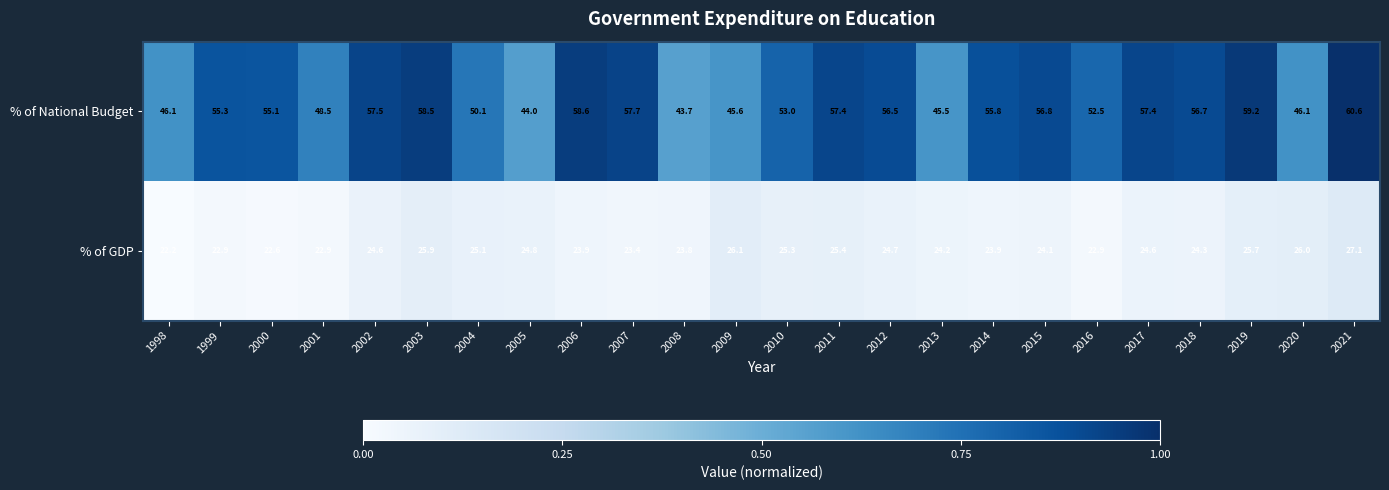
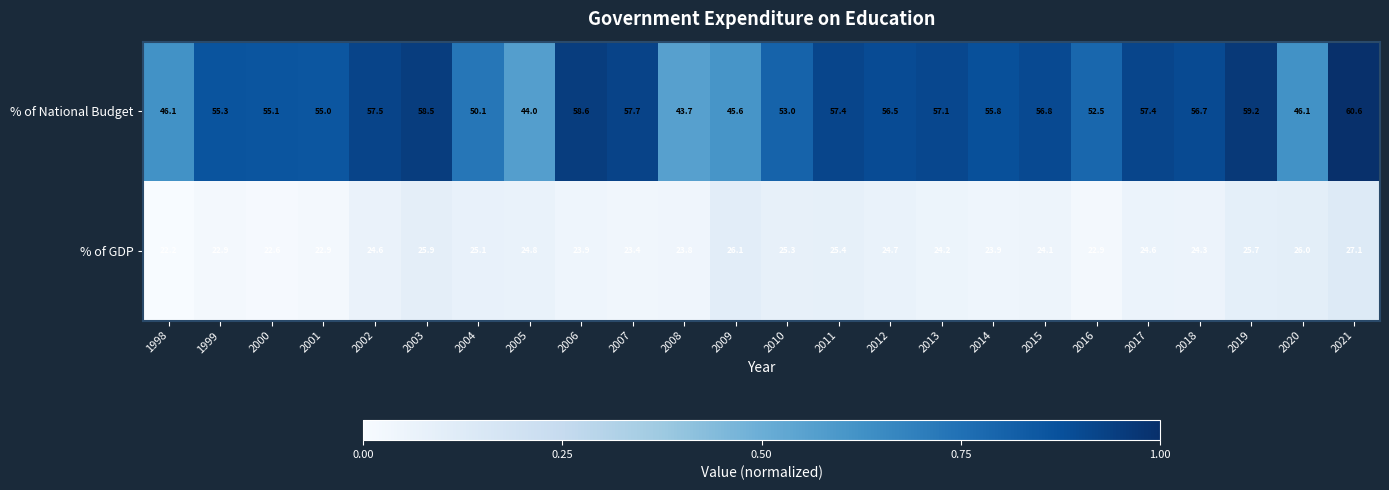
  {
    "% of National Budget": {
      "1998": 46.1,
      "1999": 55.3,
      "2000": 55.1,
-     "2001": 48.5,
+     "2001": 55.0,
      "2002": 57.5,
      "2003": 58.5,
      "2004": 50.1,
      "2005": 44.0,
      "2006": 58.6,
      "2007": 57.7,
      "2008": 43.7,
      "2009": 45.6,
      "2010": 53.0,
      "2011": 57.4,
      "2012": 56.5,
-     "2013": 45.5,
+     "2013": 57.1,
      "2014": 55.8,
      "2015": 56.8,
      "2016": 52.5,
      "2017": 57.4,
      "2018": 56.7,
      "2019": 59.2,
      "2020": 46.1,
      "2021": 60.6
    }
  }
